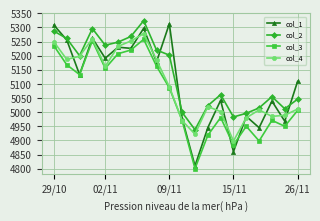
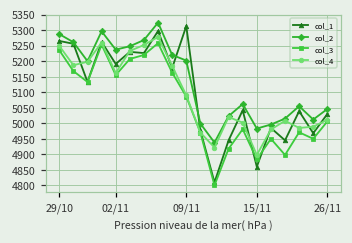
  {
    "col_1": {
-     "29/10": 5310,
+     "29/10": 5270,
      "02/11": 5190,
      "09/11": 5310,
      "15/11": 4860,
-     "26/11": 5110
+     "26/11": 5030
    },
    "col_4": {
      "29/10": 5250,
      "15/11": 4900
    }
  }
